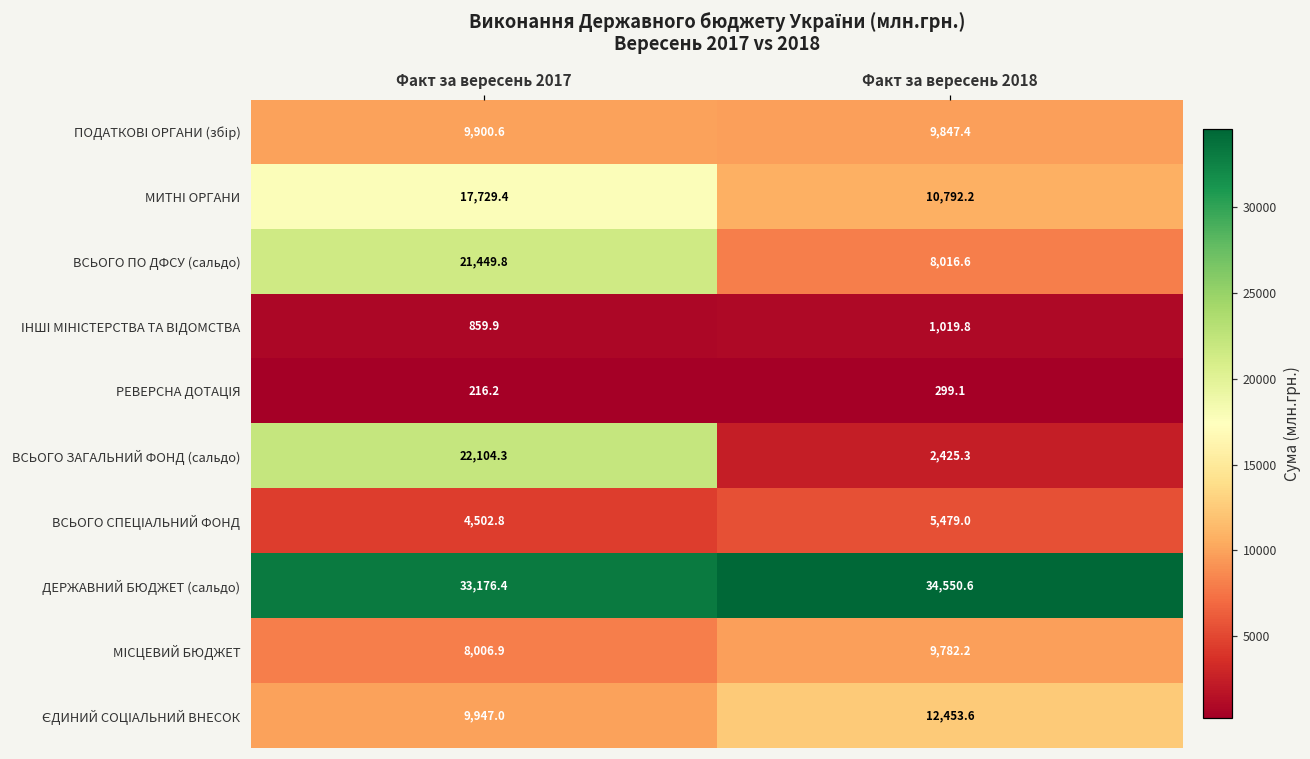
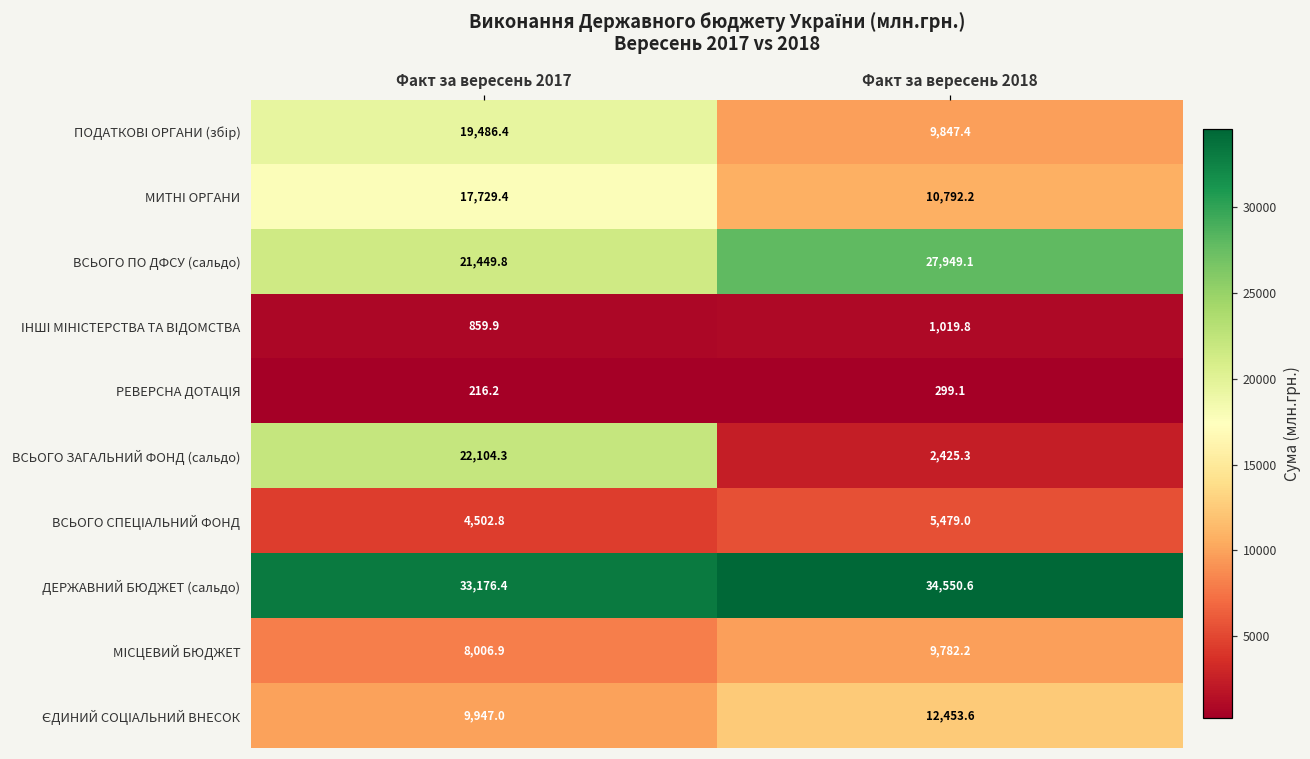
  {
    "ПОДАТКОВІ ОРГАНИ (збір)": {
-     "Факт за вересень 2017": "9,900.6",
+     "Факт за вересень 2017": "19,486.4",
      "Факт за вересень 2018": "9,847.4"
    },
    "МИТНІ ОРГАНИ": {
      "Факт за вересень 2017": "17,729.4",
      "Факт за вересень 2018": "10,792.2"
    },
    "ВСЬОГО ПО ДФСУ (сальдо)": {
      "Факт за вересень 2017": "21,449.8",
-     "Факт за вересень 2018": "8,016.6"
+     "Факт за вересень 2018": "27,949.1"
    },
    "ІНШІ МІНІСТЕРСТВА ТА ВІДОМСТВА": {
      "Факт за вересень 2017": "859.9",
      "Факт за вересень 2018": "1,019.8"
    },
    "РЕВЕРСНА ДОТАЦІЯ": {
      "Факт за вересень 2017": "216.2",
      "Факт за вересень 2018": "299.1"
    },
    "ВСЬОГО ЗАГАЛЬНИЙ ФОНД (сальдо)": {
      "Факт за вересень 2017": "22,104.3",
      "Факт за вересень 2018": "2,425.3"
    },
    "ВСЬОГО СПЕЦІАЛЬНИЙ ФОНД": {
      "Факт за вересень 2017": "4,502.8",
      "Факт за вересень 2018": "5,479.0"
    },
    "ДЕРЖАВНИЙ БЮДЖЕТ (сальдо)": {
      "Факт за вересень 2017": "33,176.4",
      "Факт за вересень 2018": "34,550.6"
    },
    "МІСЦЕВИЙ БЮДЖЕТ": {
      "Факт за вересень 2017": "8,006.9",
      "Факт за вересень 2018": "9,782.2"
    },
    "ЄДИНИЙ СОЦІАЛЬНИЙ ВНЕСОК": {
      "Факт за вересень 2017": "9,947.0",
      "Факт за вересень 2018": "12,453.6"
    }
  }
